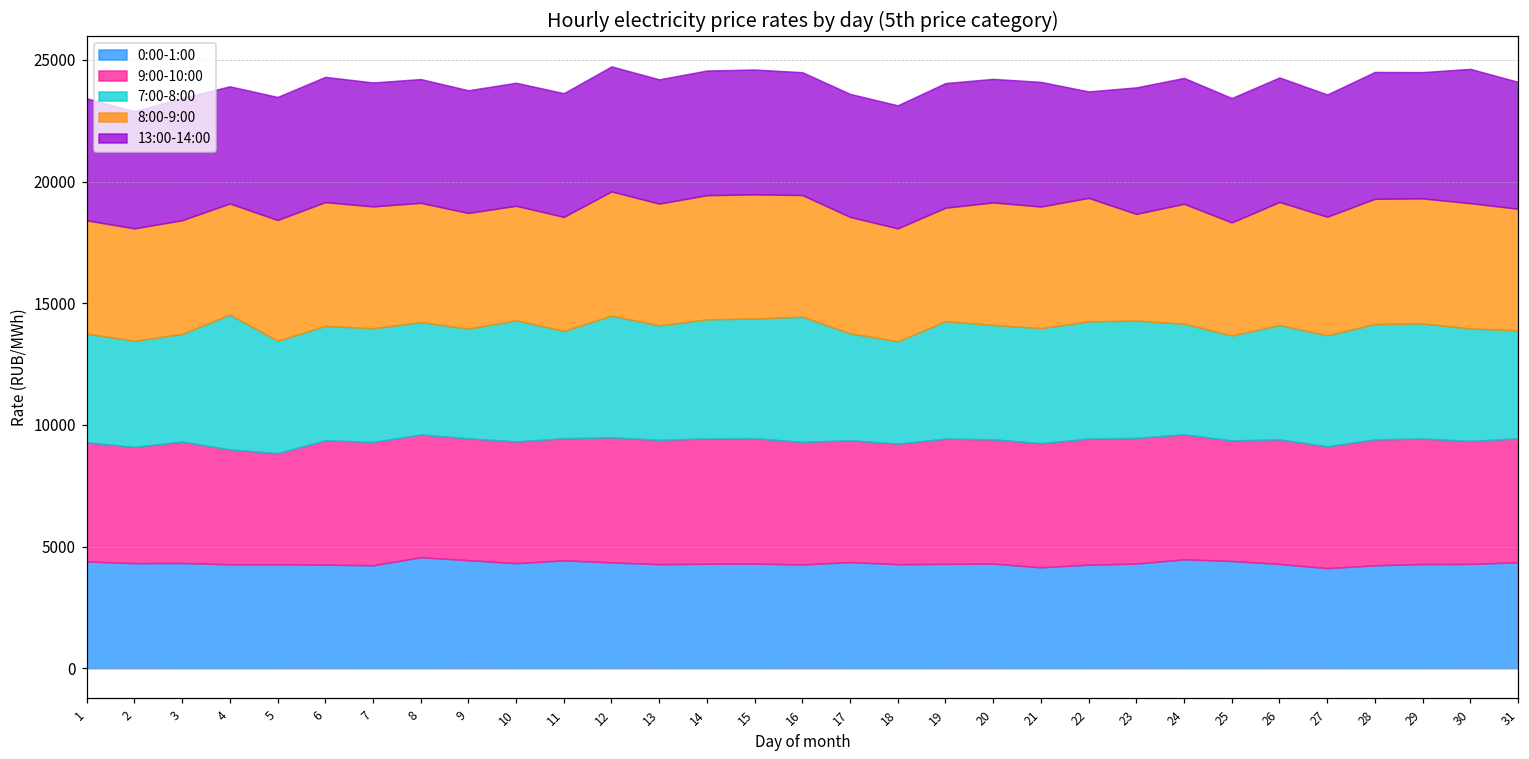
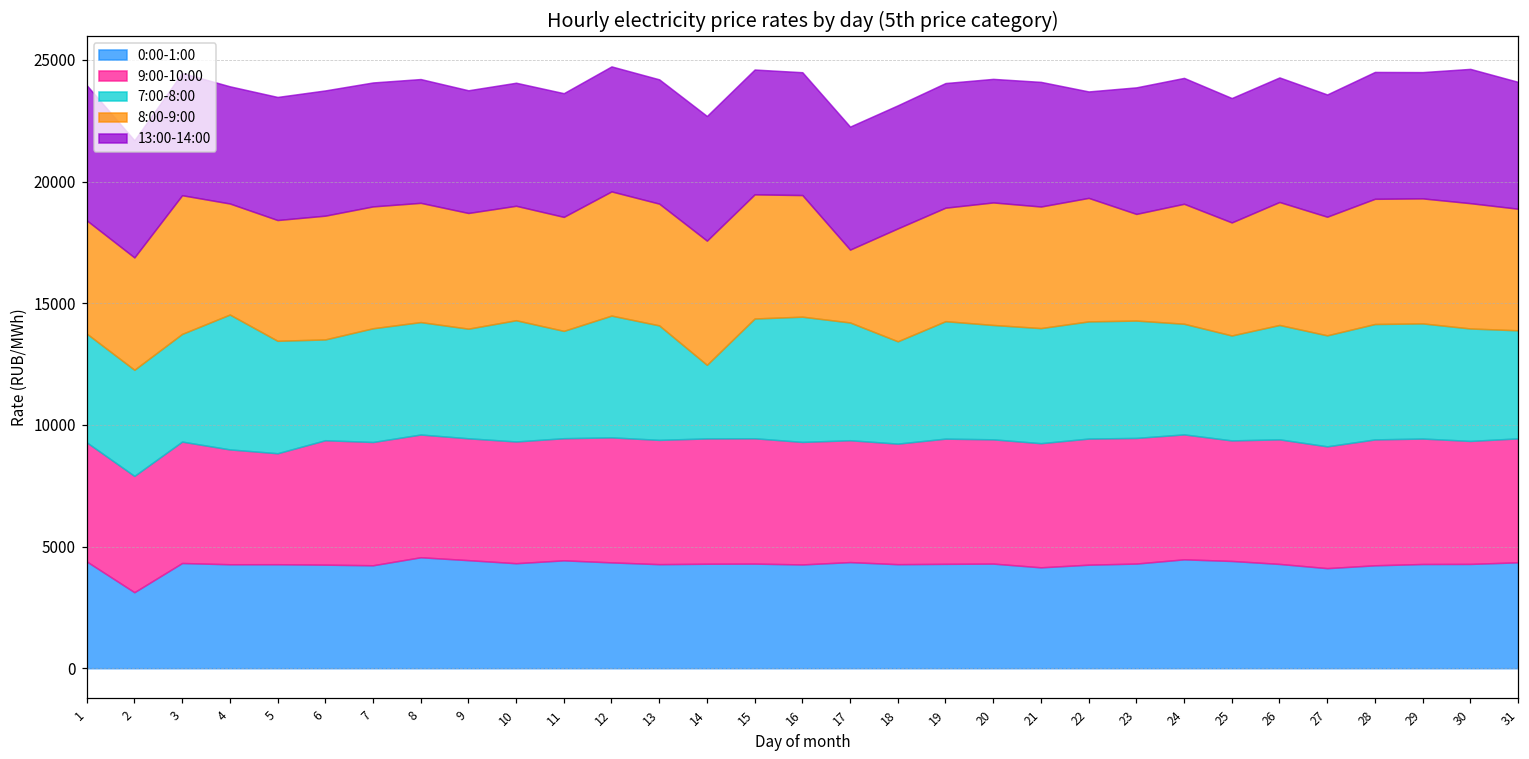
  {
    "0:00-1:00": {
      "1": 4400,
-     "2": 4300,
+     "2": 3100,
      "3": 4300,
      "4": 4300,
      "5": 4300,
      "6": 4300,
      "7": 4200,
      "8": 4600,
      "9": 4400,
      "10": 4300,
      "11": 4400,
      "12": 4300,
      "13": 4300,
      "14": 4300,
      "15": 4300,
      "16": 4300,
      "17": 4400,
      "18": 4300,
      "19": 4300,
      "20": 4300,
      "21": 4100,
      "22": 4300,
      "23": 4300,
      "24": 4500,
      "25": 4400,
      "26": 4300,
      "27": 4100,
      "28": 4200,
      "29": 4300,
      "30": 4300,
      "31": 4400
    },
    "9:00-10:00": {
      "1": 4900,
      "2": 4800,
      "3": 5000,
      "4": 4700,
      "5": 4600,
      "6": 5100,
      "7": 5100,
      "8": 5000,
      "9": 5000,
      "10": 5000,
      "11": 5000,
      "12": 5100,
      "13": 5100,
      "14": 5200,
      "15": 5200,
      "16": 5000,
      "17": 5000,
      "18": 5000,
      "19": 5100,
      "20": 5100,
      "21": 5100,
      "22": 5200,
      "23": 5200,
      "24": 5100,
      "25": 5000,
      "26": 5100,
      "27": 5000,
      "28": 5200,
      "29": 5200,
      "30": 5100,
      "31": 5100
    },
    "7:00-8:00": {
      "1": 4500,
      "2": 4400,
      "3": 4400,
      "4": 5500,
      "5": 4600,
-     "6": 4700,
+     "6": 4100,
      "7": 4700,
      "8": 4600,
      "9": 4500,
      "10": 5000,
      "11": 4400,
      "12": 5000,
      "13": 4700,
-     "14": 4900,
+     "14": 3000,
      "15": 4900,
      "16": 5100,
-     "17": 4400,
+     "17": 4800,
      "18": 4200,
      "19": 4800,
      "20": 4700,
      "21": 4700,
      "22": 4800,
      "23": 4800,
      "24": 4500,
      "25": 4300,
      "26": 4700,
      "27": 4600,
      "28": 4700,
      "29": 4700,
      "30": 4600,
      "31": 4400
    },
    "8:00-9:00": {
      "1": 4700,
      "2": 4600,
-     "3": 4700,
+     "3": 5700,
      "4": 4600,
      "5": 5000,
      "6": 5100,
      "7": 5000,
      "8": 4900,
      "9": 4800,
      "10": 4700,
      "11": 4700,
      "12": 5100,
      "13": 5000,
      "14": 5100,
      "15": 5100,
      "16": 5000,
-     "17": 4800,
+     "17": 3000,
      "18": 4600,
      "19": 4700,
      "20": 5000,
      "21": 5000,
      "22": 5100,
      "23": 4400,
      "24": 4900,
      "25": 4600,
      "26": 5100,
      "27": 4900,
      "28": 5100,
      "29": 5100,
      "30": 5200,
      "31": 5000
    },
    "13:00-14:00": {
-     "1": 5000,
+     "1": 5600,
      "4": 4800,
      "5": 5100,
      "6": 5100,
      "7": 5100,
      "8": 5100,
      "9": 5000,
      "10": 5100,
      "11": 5100,
      "12": 5100,
      "13": 5100,
      "14": 5100,
      "15": 5100,
      "16": 5000,
      "17": 5100,
      "18": 5100,
      "19": 5100,
      "20": 5100,
      "21": 5100,
      "22": 4400,
      "23": 5200,
      "24": 5200,
      "25": 5100,
      "26": 5100,
      "27": 5000,
      "28": 5200,
      "29": 5200,
      "30": 5500,
      "31": 5200
    }
  }
